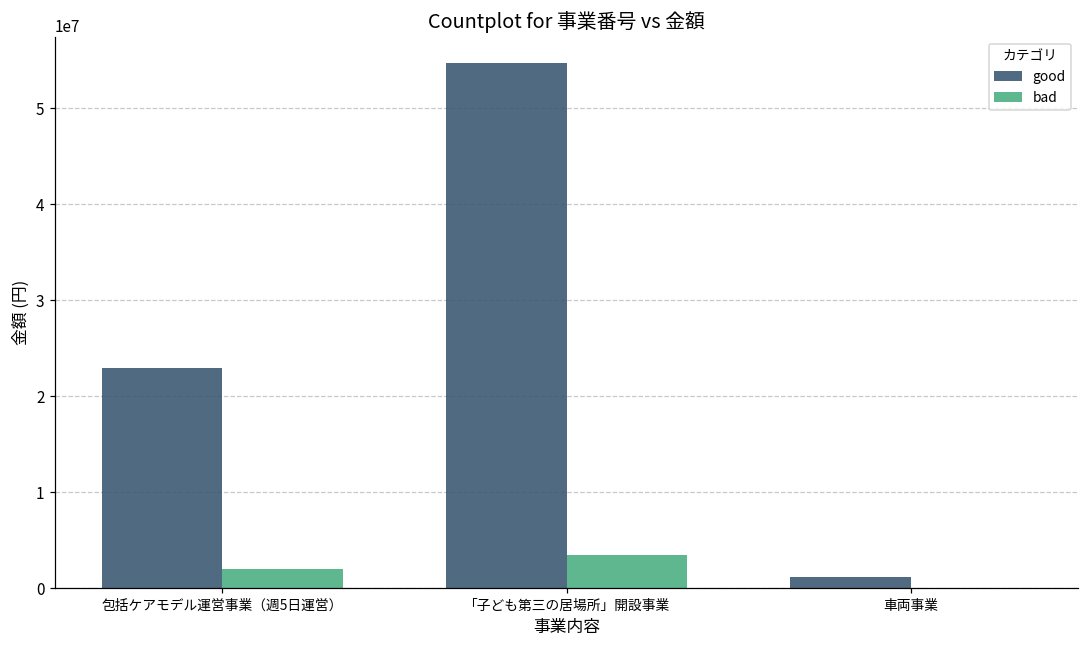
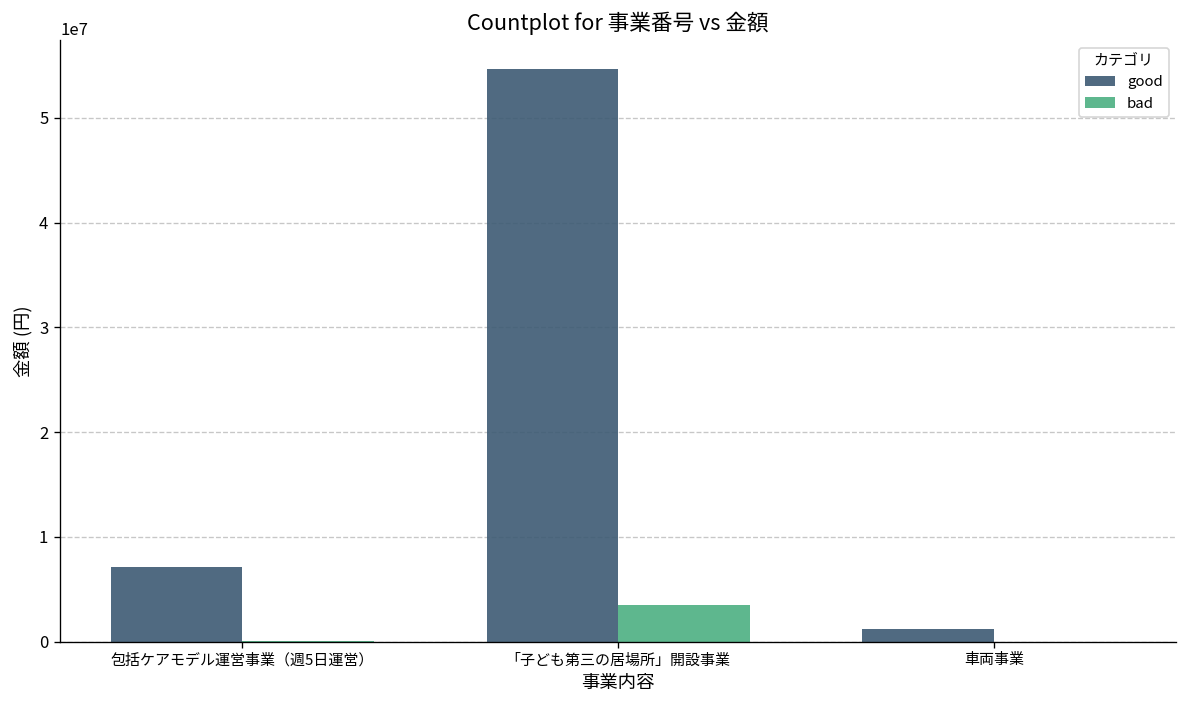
  {
    "good": {
-     "包括ケアモデル運営事業（週5日運営）": 23000000,
+     "包括ケアモデル運営事業（週5日運営）": 7000000,
      "「子ども第三の居場所」開設事業": 55000000,
      "車両事業": 1000000
    },
    "bad": {
-     "包括ケアモデル運営事業（週5日運営）": 2000000,
+     "包括ケアモデル運営事業（週5日運営）": 0,
      "「子ども第三の居場所」開設事業": 3000000,
      "車両事業": 0
    }
  }
